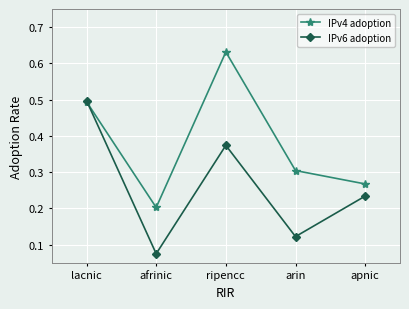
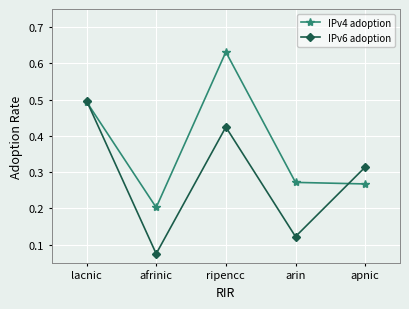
  {
    "IPv4 adoption": {
      "afrinic": 0.20,
      "ripencc": 0.63,
-     "arin": 0.30,
+     "arin": 0.27,
      "apnic": 0.27
    },
    "IPv6 adoption": {
      "afrinic": 0.08,
-     "ripencc": 0.37,
+     "ripencc": 0.42,
      "arin": 0.12,
-     "apnic": 0.23
+     "apnic": 0.31
    }
  }
